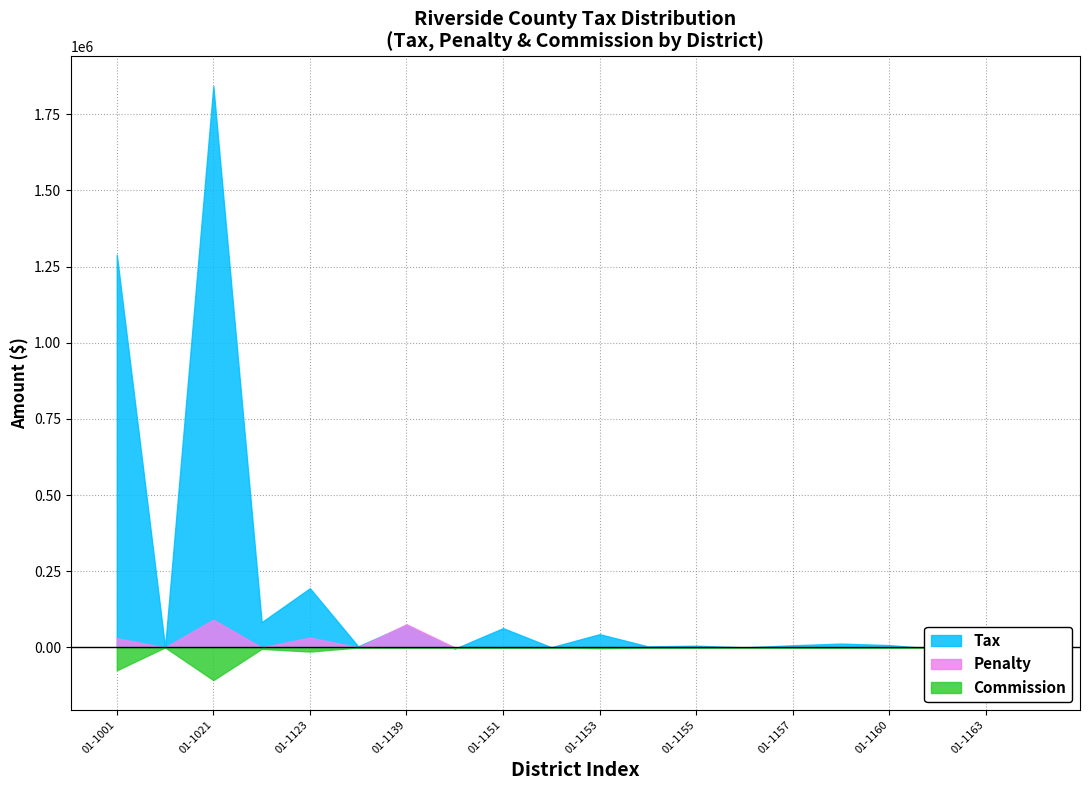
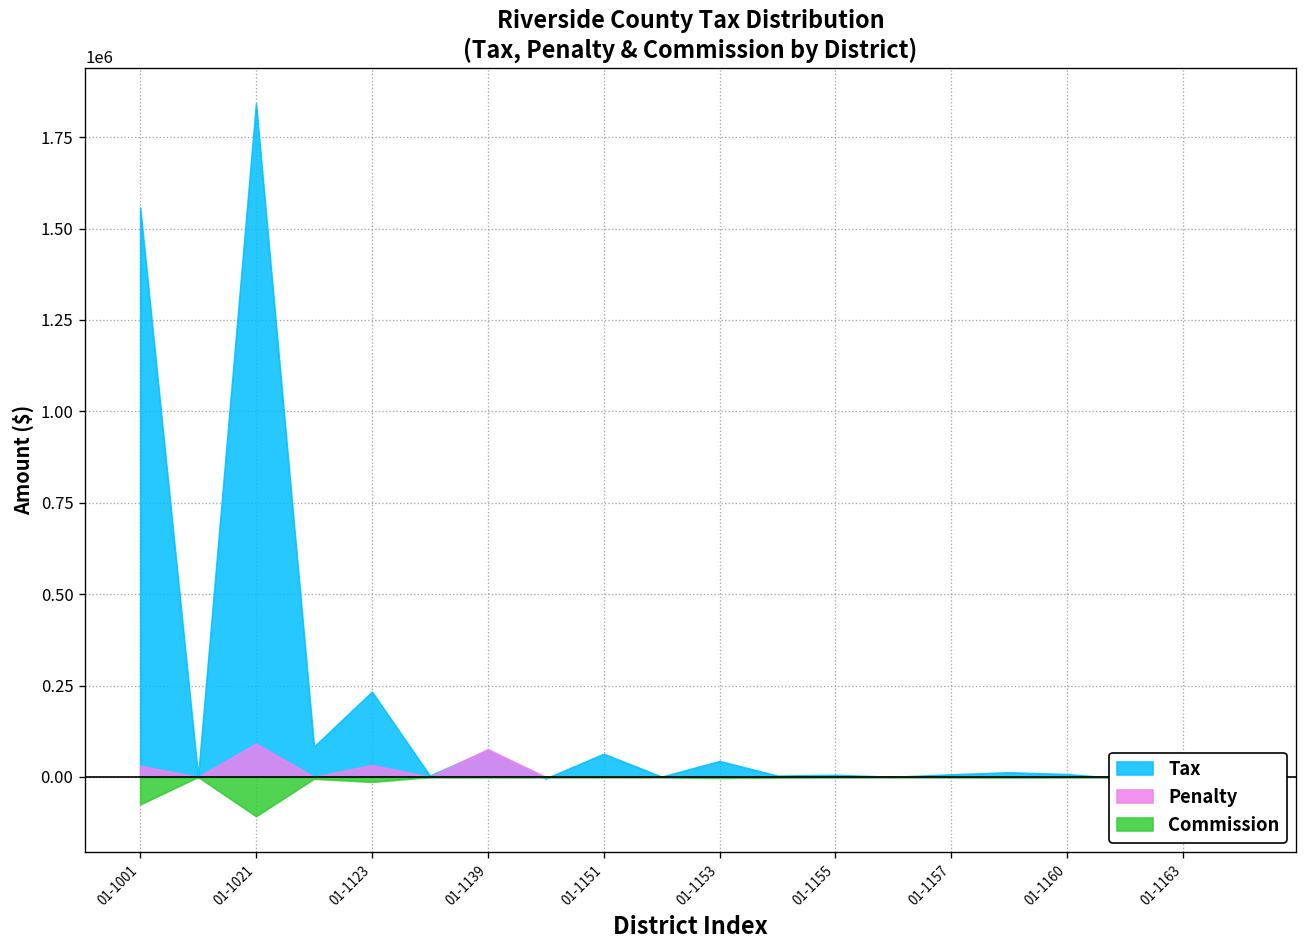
  {
    "Tax": {
-     "01-1001": 1290000,
-     "01-1123": 190000
+     "01-1001": 1560000,
+     "01-1123": 230000
    },
    "Penalty": {
      "01-1001": 30000,
      "01-1021": 90000,
      "01-1123": 30000
    }
  }
